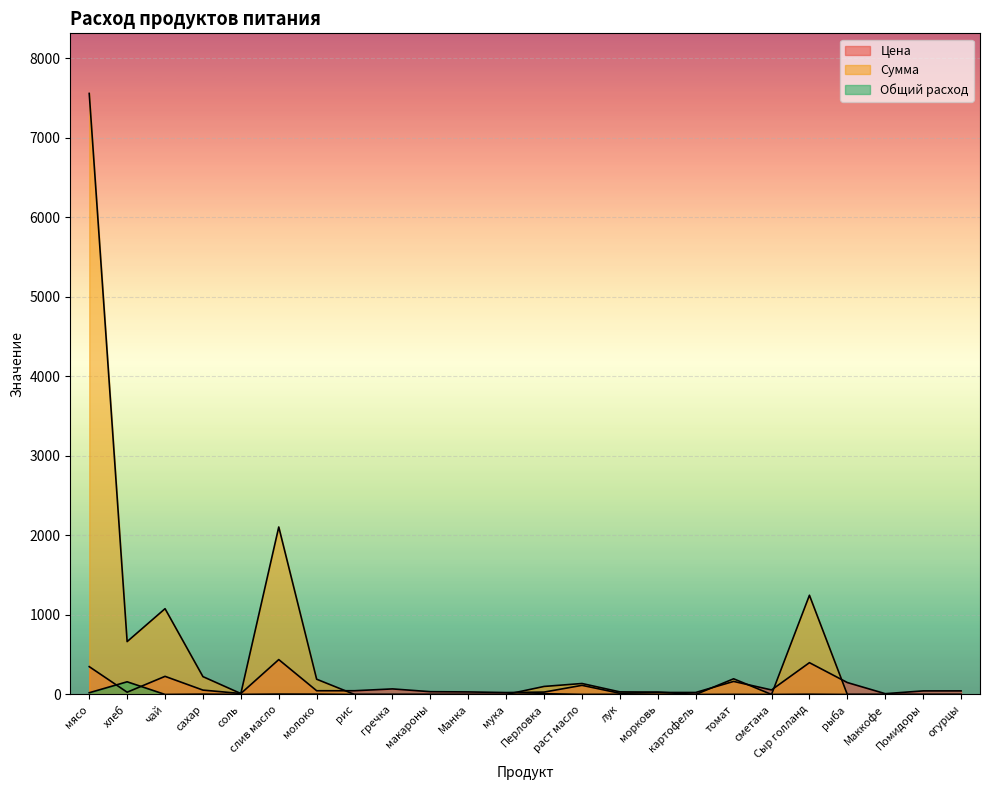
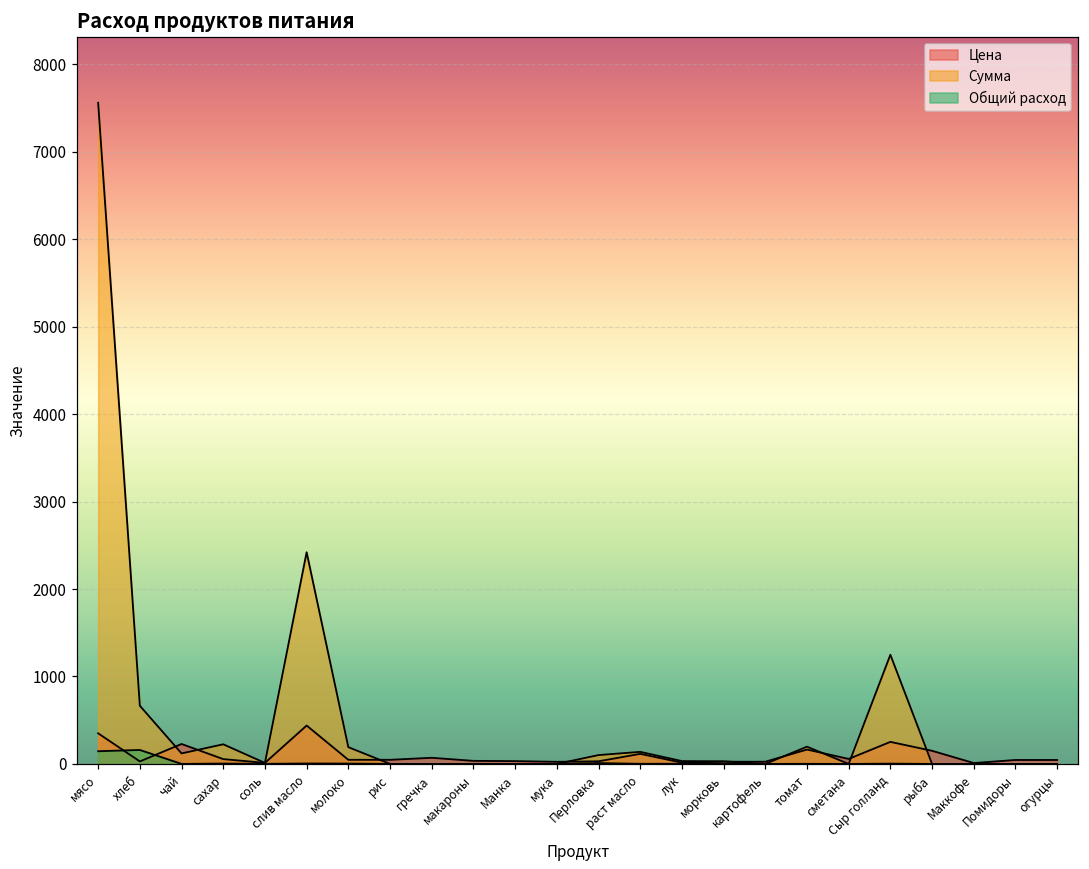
  {
    "Цена": {
      "мясо": 400,
      "хлеб": 0,
      "чай": 200,
      "сахар": 100,
      "слив масло": 400,
      "молоко": 0,
      "рис": 0,
      "гречка": 100,
      "макароны": 0,
      "Манка": 0,
      "томат": 200,
      "сметана": 100,
-     "Сыр голланд": 400,
+     "Сыр голланд": 300,
      "рыба": 200,
      "Помидоры": 0,
      "огурцы": 0
    },
    "Сумма": {
      "мясо": 7600,
      "хлеб": 700,
-     "чай": 1100,
+     "чай": 100,
      "сахар": 200,
-     "слив масло": 2100,
+     "слив масло": 2400,
      "молоко": 200,
      "Перловка": 100,
      "томат": 200,
      "Сыр голланд": 1200
    },
    "Общий расход": {
-     "мясо": 0,
+     "мясо": 100,
      "хлеб": 200,
      "чай": 0,
      "сахар": 0,
      "слив масло": 0,
      "молоко": 0,
      "раст масло": 0,
      "томат": 0,
      "Сыр голланд": 0
    }
  }
